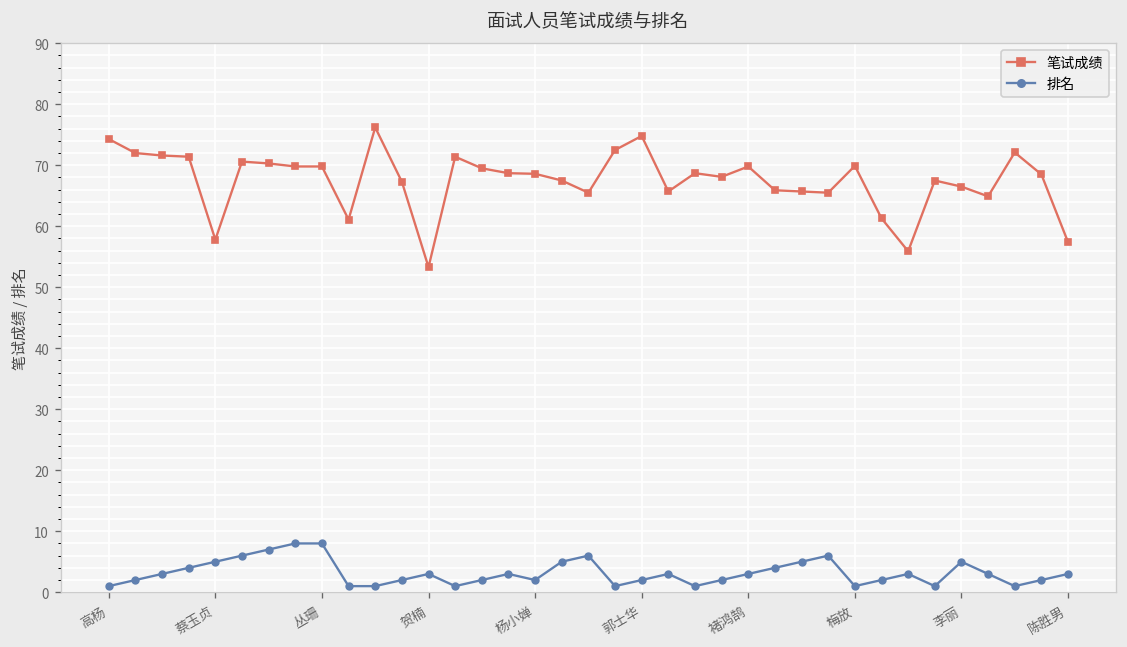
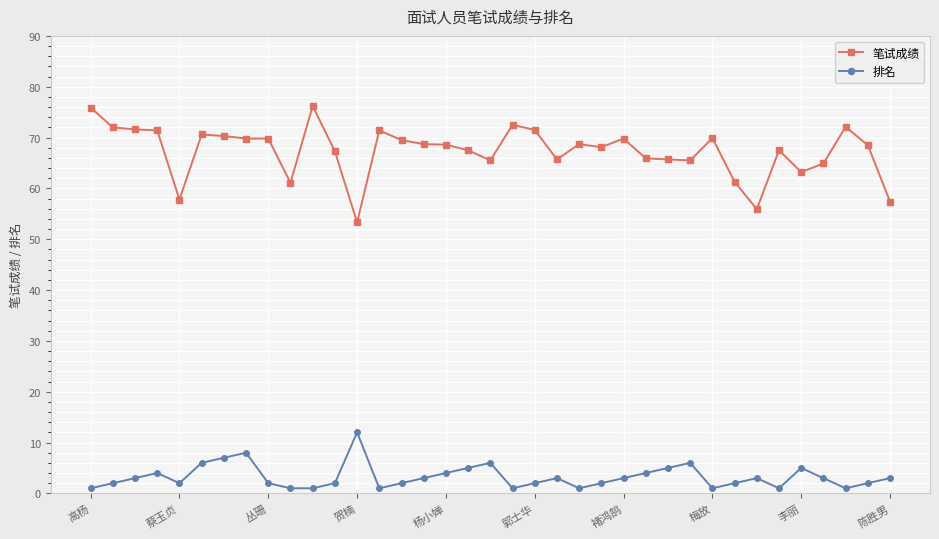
  {
    "笔试成绩": {
-     "高杨": 74,
+     "高杨": 76,
      "蔡玉贞": 58,
      "丛珊": 70,
      "贺楠": 53,
      "杨小婵": 69,
-     "郭士华": 75,
+     "郭士华": 72,
      "褚鸿鹄": 70,
      "梅放": 70,
-     "李丽": 67,
+     "李丽": 63,
      "陈胜男": 57
    },
    "排名": {
      "高杨": 1,
-     "蔡玉贞": 5,
-     "丛珊": 8,
-     "贺楠": 3,
-     "杨小婵": 2,
+     "蔡玉贞": 2,
+     "丛珊": 2,
+     "贺楠": 12,
+     "杨小婵": 4,
      "郭士华": 2,
      "褚鸿鹄": 3,
      "梅放": 1,
      "李丽": 5,
      "陈胜男": 3
    }
  }
